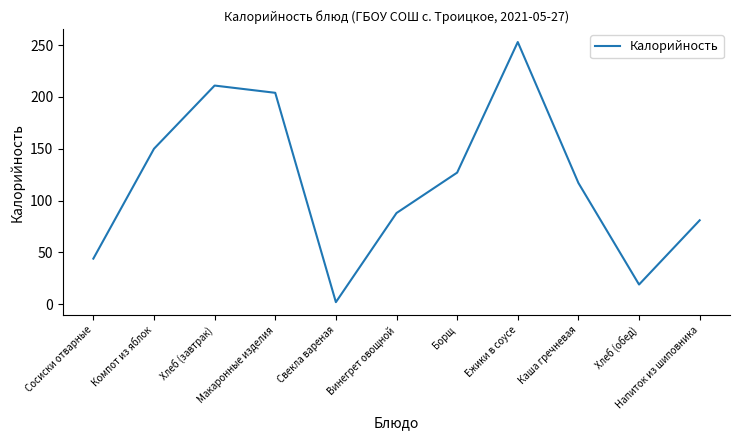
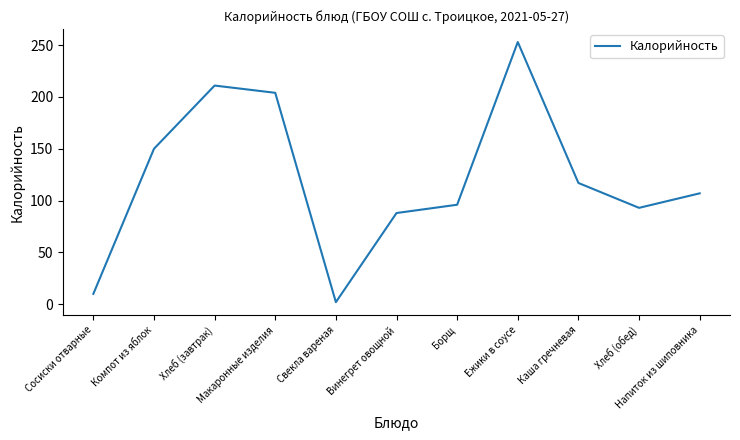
  {
-   "Сосиски отварные": 44,
+   "Сосиски отварные": 10,
    "Компот из яблок": 150,
    "Хлеб (завтрак)": 211,
    "Макаронные изделия": 204,
    "Свекла вареная": 2,
    "Винегрет овощной": 88,
-   "Борщ": 127,
+   "Борщ": 96,
    "Ежики в соусе": 253,
    "Каша гречневая": 117,
-   "Хлеб (обед)": 19,
-   "Напиток из шиповника": 81
+   "Хлеб (обед)": 93,
+   "Напиток из шиповника": 107
  }
